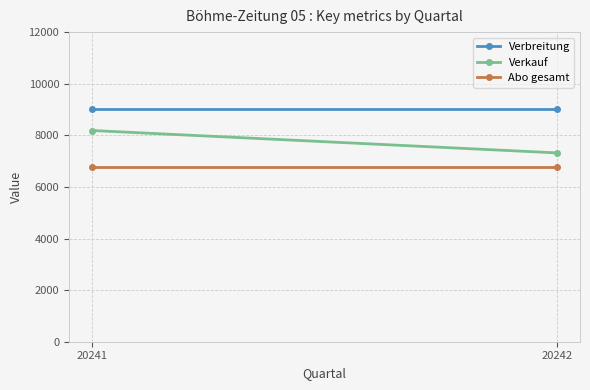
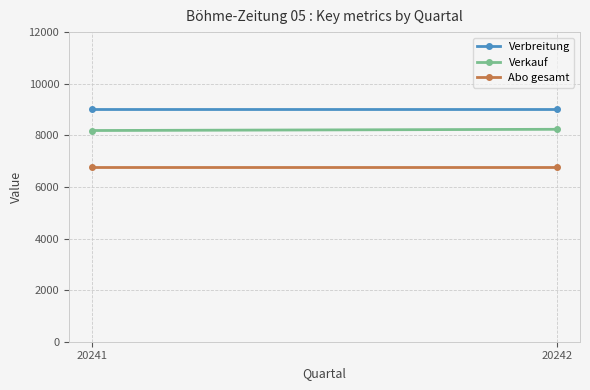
  {
    "Verbreitung": {
      "20241": 9000,
      "20242": 9000
    },
    "Verkauf": {
      "20241": 8200,
-     "20242": 7300
+     "20242": 8200
    },
    "Abo gesamt": {
      "20241": 6800,
      "20242": 6800
    }
  }
